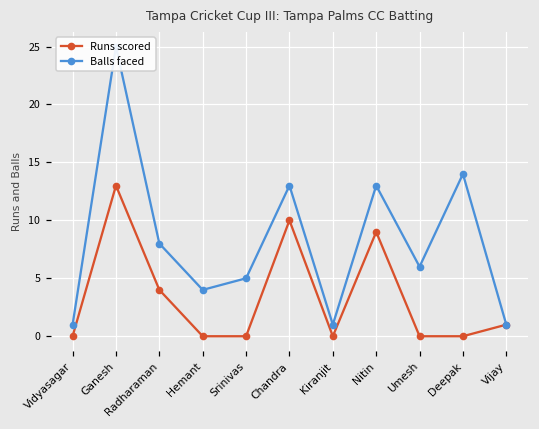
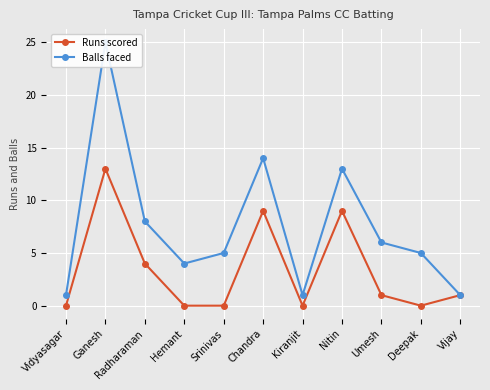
  {
    "Runs scored": {
      "Vidyasagar": 0,
      "Ganesh": 13,
      "Radharaman": 4,
      "Hemant": 0,
      "Srinivas": 0,
-     "Chandra": 10,
+     "Chandra": 9,
      "Kiranjit": 0,
      "Nitin": 9,
-     "Umesh": 0,
+     "Umesh": 1,
      "Deepak": 0
    },
    "Balls faced": {
      "Vidyasagar": 1,
      "Radharaman": 8,
      "Hemant": 4,
      "Srinivas": 5,
-     "Chandra": 13,
+     "Chandra": 14,
      "Kiranjit": 1,
      "Nitin": 13,
      "Umesh": 6,
-     "Deepak": 14
+     "Deepak": 5
    }
  }
